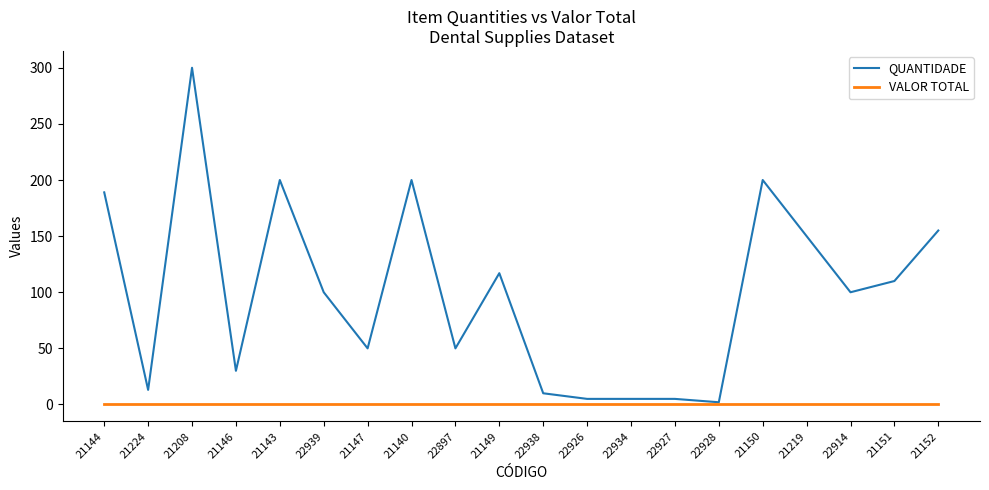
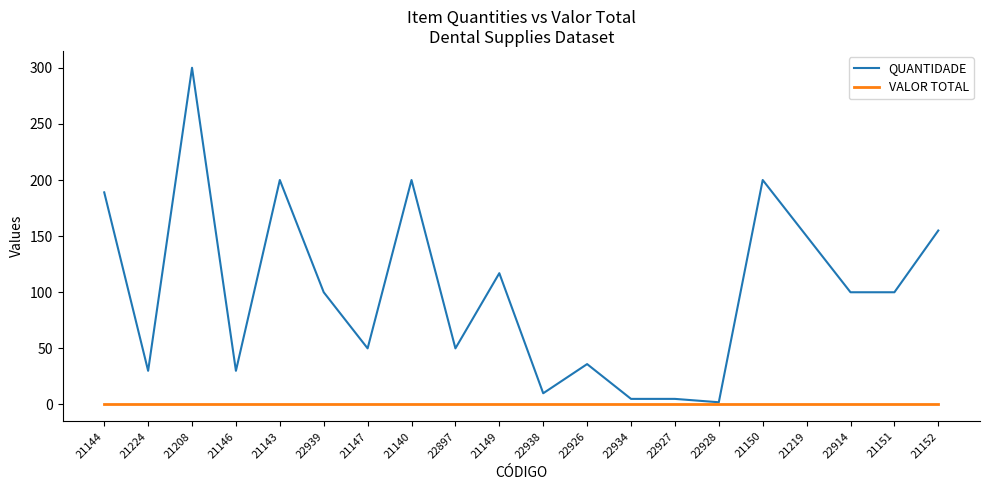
  {
    "QUANTIDADE": {
      "21144": 189,
-     "21224": 13,
+     "21224": 30,
      "21208": 300,
      "21146": 30,
      "21143": 200,
      "22939": 100,
      "21147": 50,
      "21140": 200,
      "22897": 50,
      "21149": 117,
      "22938": 10,
-     "22926": 5,
+     "22926": 36,
      "22934": 5,
      "22927": 5,
      "21150": 200,
      "21219": 150,
      "22914": 100,
-     "21151": 110,
+     "21151": 100,
      "21152": 155
    },
    "VALOR TOTAL": {
      "21144": 0,
      "21224": 0,
      "21208": 0,
      "21146": 0,
      "21143": 0,
      "22939": 0,
      "21147": 0,
      "21140": 0,
      "22897": 0,
      "21149": 0,
      "22938": 0,
      "22926": 0,
      "22934": 0,
      "22927": 0,
      "21150": 0,
      "21219": 0,
      "22914": 0,
      "21151": 0,
      "21152": 0
    }
  }
